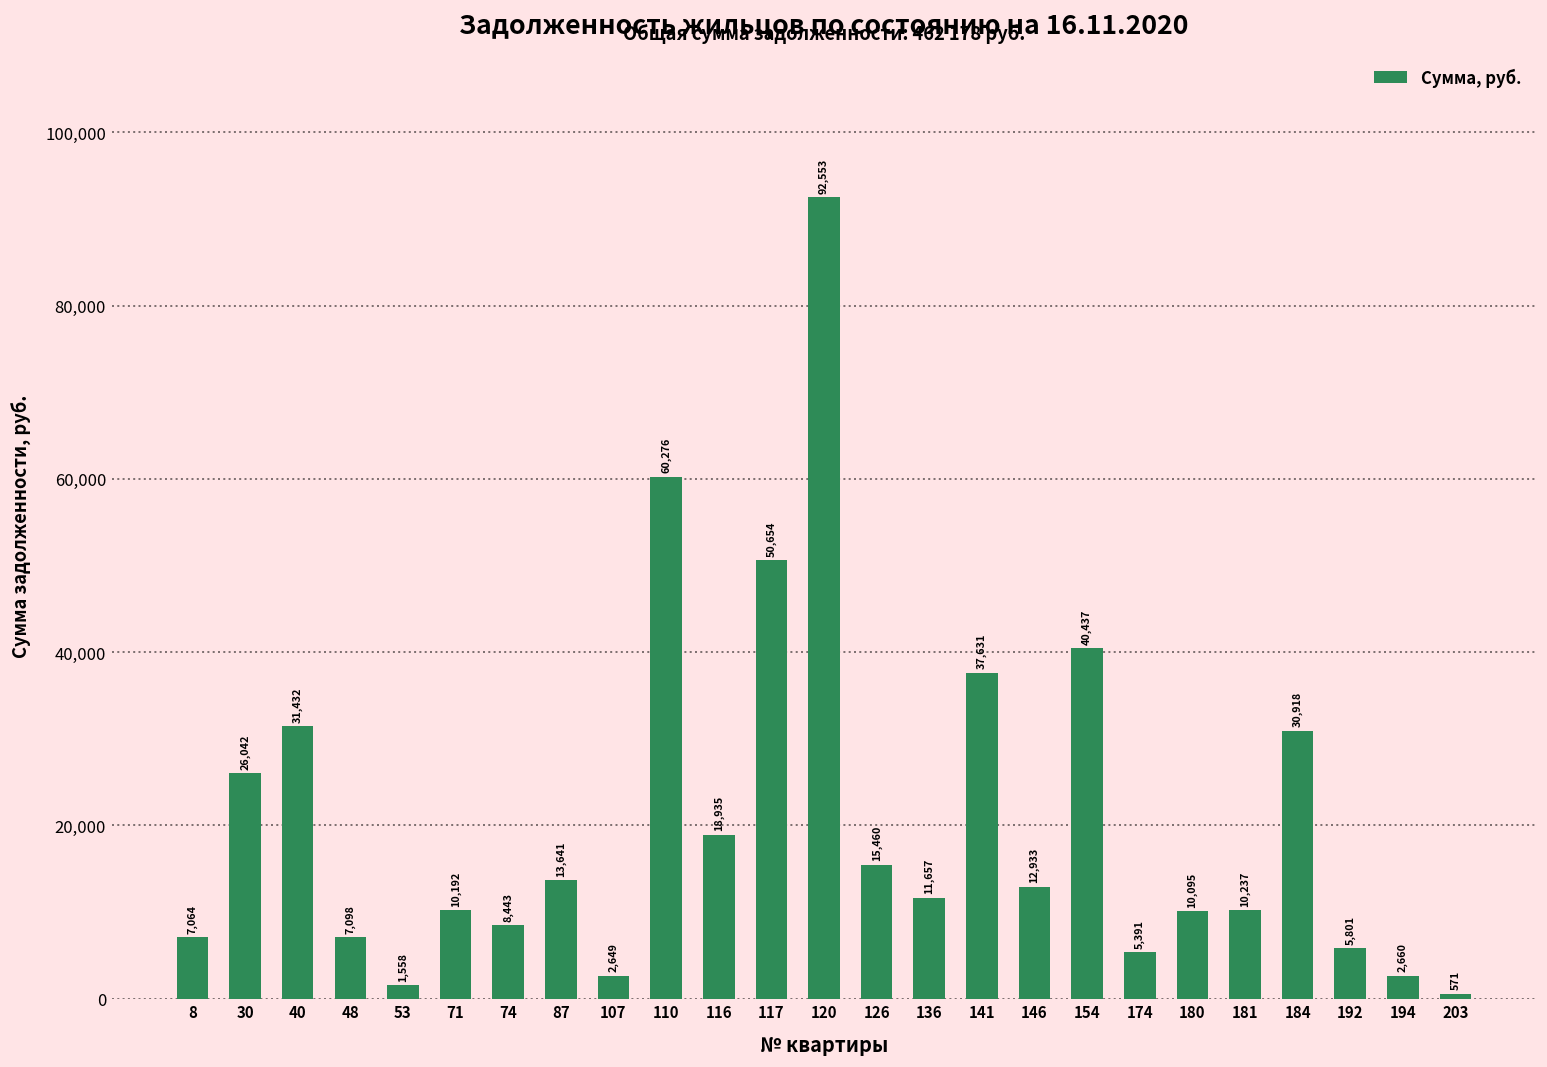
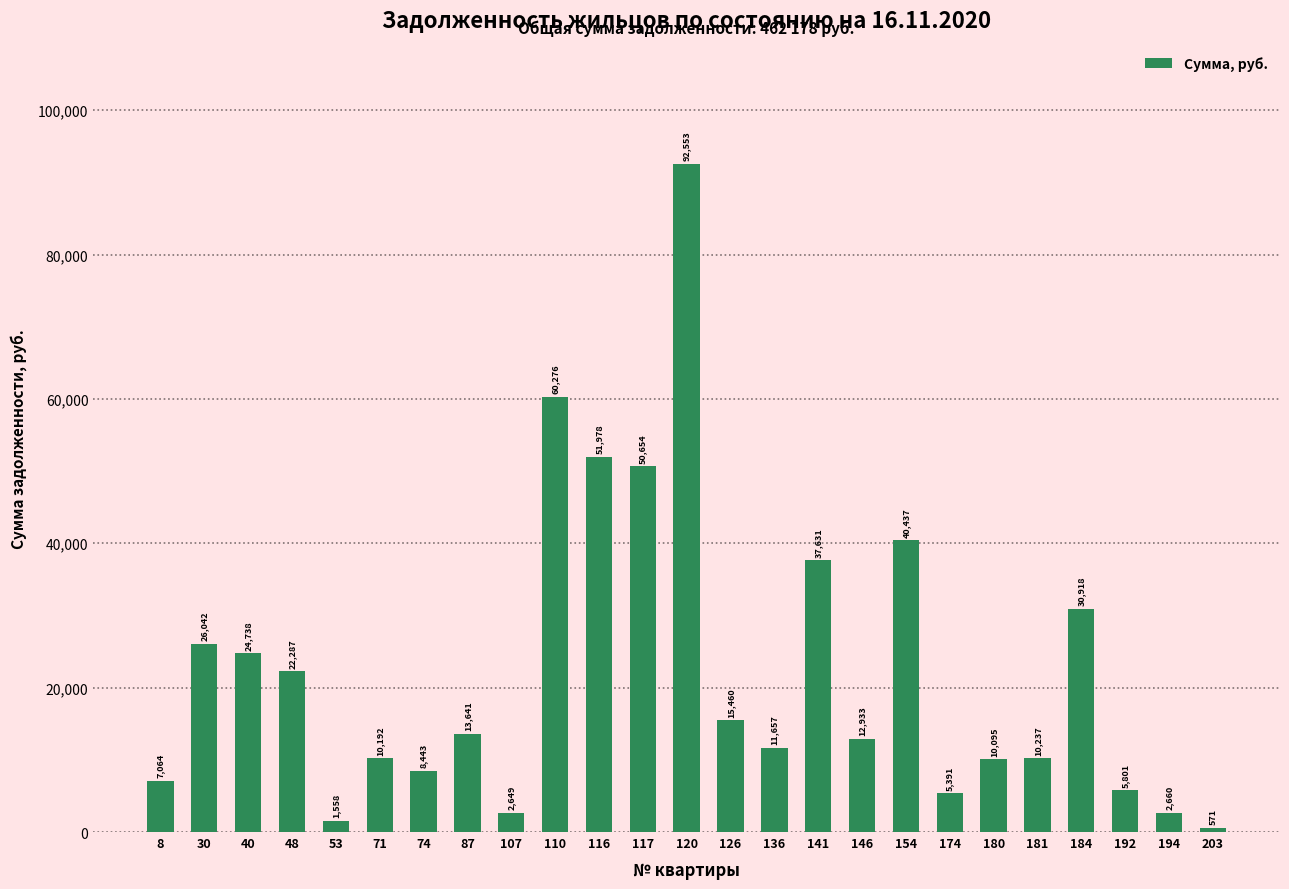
  {
    "8": "7,064",
    "30": "26,042",
-   "40": "31,432",
-   "48": "7,098",
+   "40": "24,738",
+   "48": "22,287",
    "53": "1,558",
    "71": "10,192",
    "74": "8,443",
    "87": "13,641",
    "107": "2,649",
    "110": "60,276",
-   "116": "18,935",
+   "116": "51,978",
    "117": "50,654",
    "120": "92,553",
    "126": "15,460",
    "136": "11,657",
    "141": "37,631",
    "146": "12,933",
    "154": "40,437",
    "174": "5,391",
    "180": "10,095",
    "181": "10,237",
    "184": "30,918",
    "192": "5,801",
    "194": "2,660",
    "203": "571"
  }
